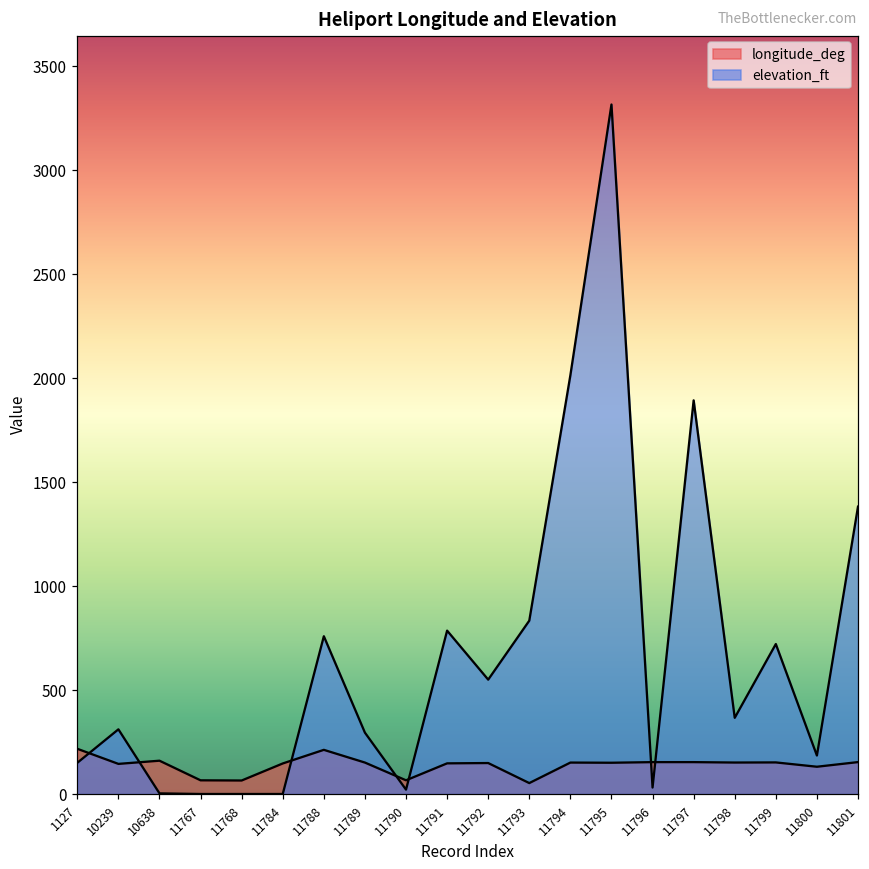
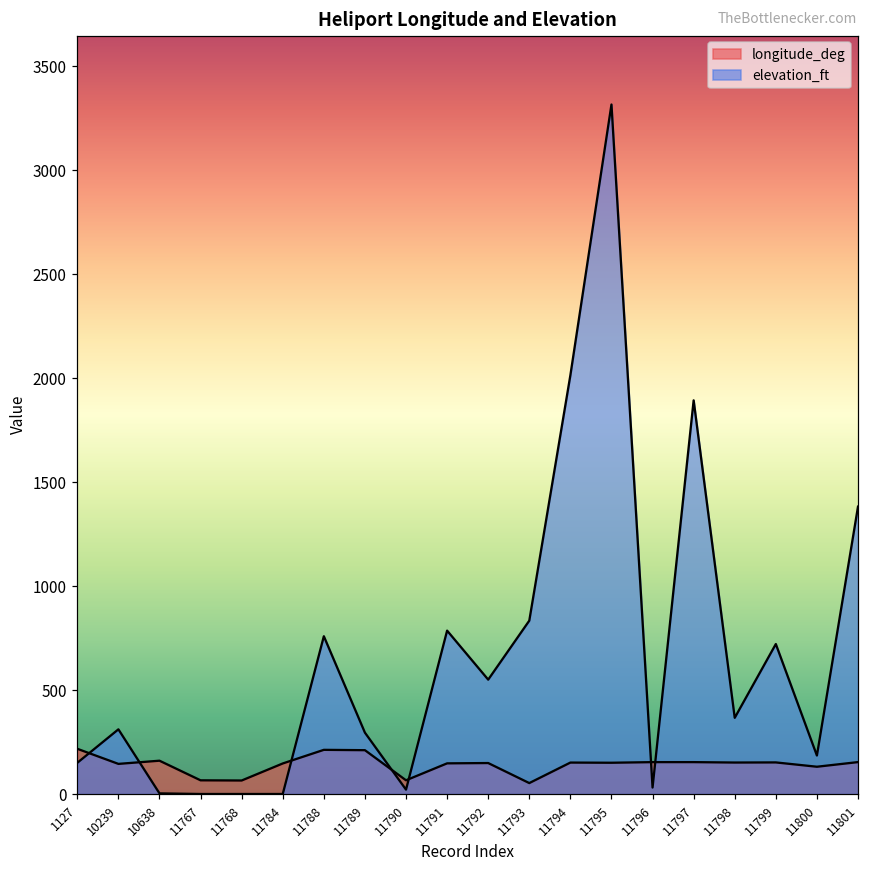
  {
    "longitude_deg": {
      "1127": 220,
      "10239": 140,
      "10638": 160,
      "11767": 70,
      "11768": 60,
      "11784": 150,
      "11788": 210,
-     "11789": 150,
+     "11789": 210,
      "11790": 70,
      "11791": 150,
      "11792": 150,
      "11793": 50,
      "11794": 150,
      "11795": 150,
      "11796": 150,
      "11797": 150,
      "11798": 150,
      "11799": 150,
      "11800": 130,
      "11801": 150
    },
    "elevation_ft": {
      "1127": 150,
      "10239": 310,
      "10638": 0,
      "11767": 0,
      "11768": 0,
      "11784": 0,
      "11788": 760,
      "11789": 300,
      "11790": 20,
      "11791": 790,
      "11792": 550,
      "11793": 830,
      "11794": 2010,
      "11795": 3320,
      "11796": 30,
      "11797": 1890,
      "11798": 370,
      "11799": 720,
      "11800": 190,
      "11801": 1380
    }
  }
